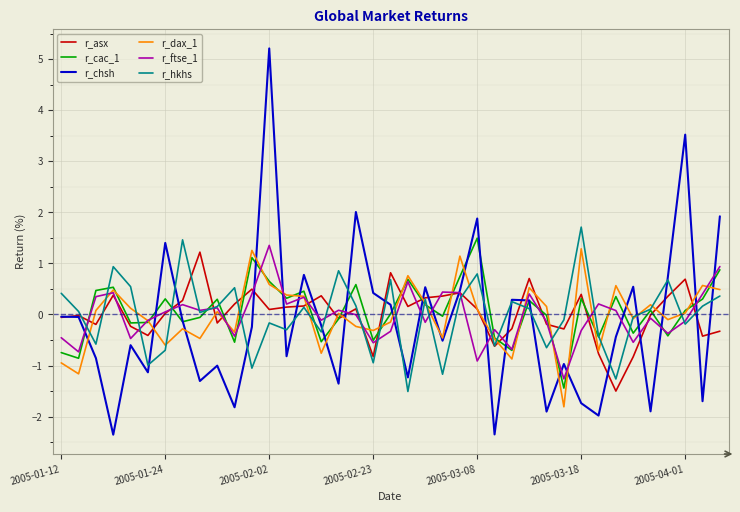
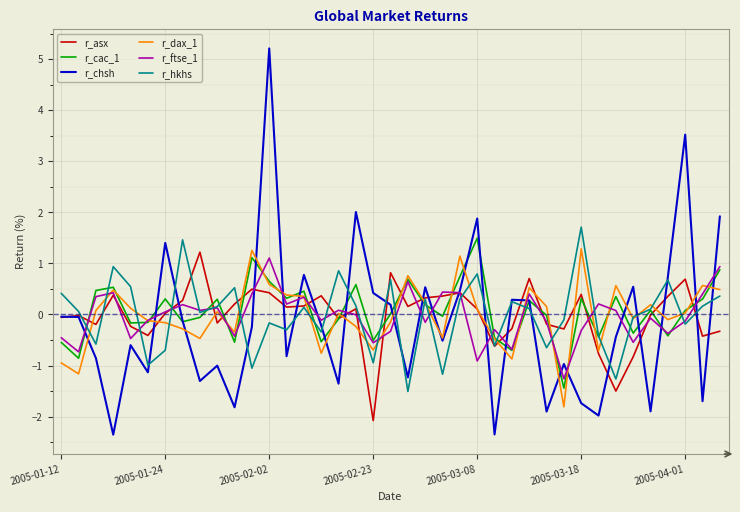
  {
    "r_asx": {
-     "2005-02-02": 0.1,
-     "2005-02-23": -0.8,
+     "2005-02-02": 0.4,
+     "2005-02-23": -2.1,
      "2005-03-18": 0.4,
      "2005-04-01": 0.7
    },
    "r_cac_1": {
-     "2005-01-12": -0.7,
+     "2005-01-12": -0.5,
      "2005-01-24": 0.3,
      "2005-02-02": 0.6,
      "2005-03-08": 1.5,
      "2005-03-18": 0.3
    },
    "r_chsh": {
      "2005-01-24": 1.4,
      "2005-02-02": 5.2,
      "2005-02-23": 0.4,
      "2005-03-08": 1.9,
      "2005-03-18": -1.7,
      "2005-04-01": 3.5
    },
    "r_dax_1": {
      "2005-01-12": -0.9,
-     "2005-01-24": -0.6,
+     "2005-01-24": -0.2,
      "2005-02-02": 0.6,
-     "2005-02-23": -0.3,
+     "2005-02-23": -0.7,
      "2005-03-18": 1.3
    },
    "r_ftse_1": {
      "2005-01-12": -0.5,
-     "2005-02-02": 1.4,
+     "2005-02-02": 1.1,
      "2005-03-08": -0.9,
      "2005-03-18": -0.3,
      "2005-04-01": -0.1
    },
    "r_hkhs": {
      "2005-01-12": 0.4,
      "2005-01-24": -0.7,
      "2005-02-02": -0.2,
      "2005-02-23": -0.9,
      "2005-03-08": 0.8,
      "2005-03-18": 1.7,
      "2005-04-01": -0.2
    }
  }
